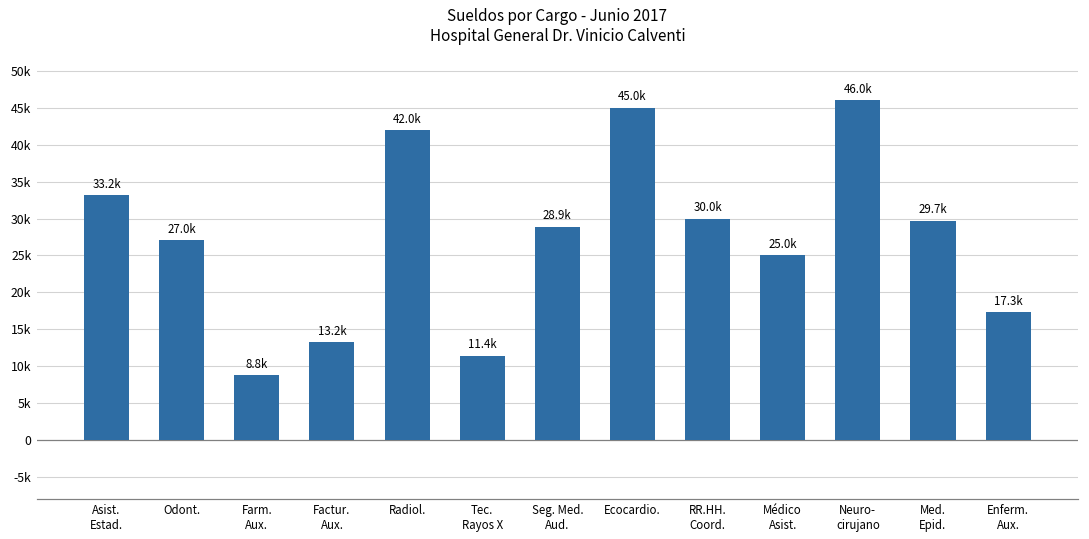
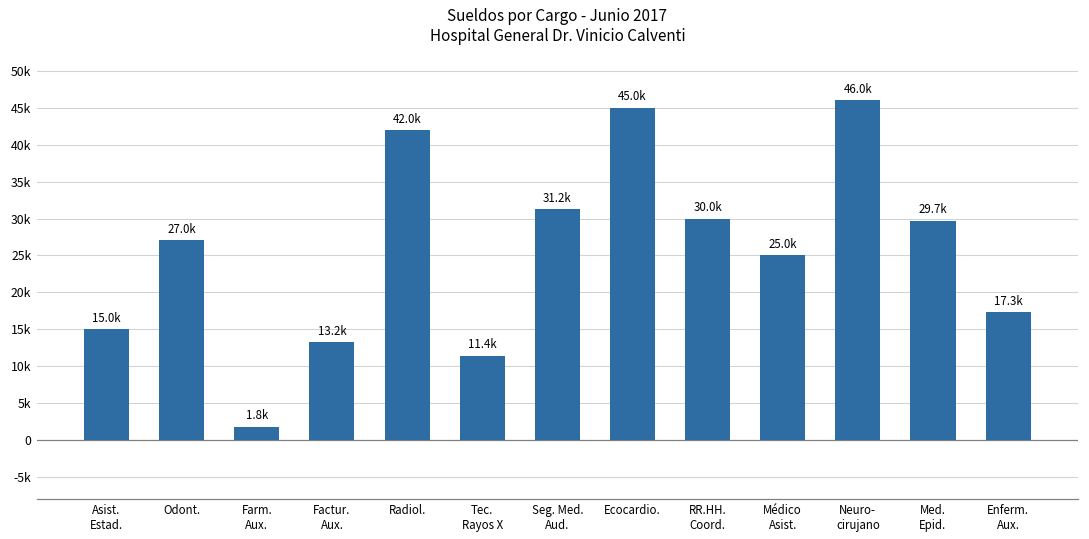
  {
-   "Asist. Estad.": "33.2k",
+   "Asist. Estad.": "15.0k",
    "Odont.": "27.0k",
-   "Farm. Aux.": "8.8k",
+   "Farm. Aux.": "1.8k",
    "Factur. Aux.": "13.2k",
    "Radiol.": "42.0k",
    "Tec. Rayos X": "11.4k",
-   "Seg. Med. Aud.": "28.9k",
+   "Seg. Med. Aud.": "31.2k",
    "Ecocardio.": "45.0k",
    "RR.HH. Coord.": "30.0k",
    "Médico Asist.": "25.0k",
    "Neuro- cirujano": "46.0k",
    "Med. Epid.": "29.7k",
    "Enferm. Aux.": "17.3k"
  }
